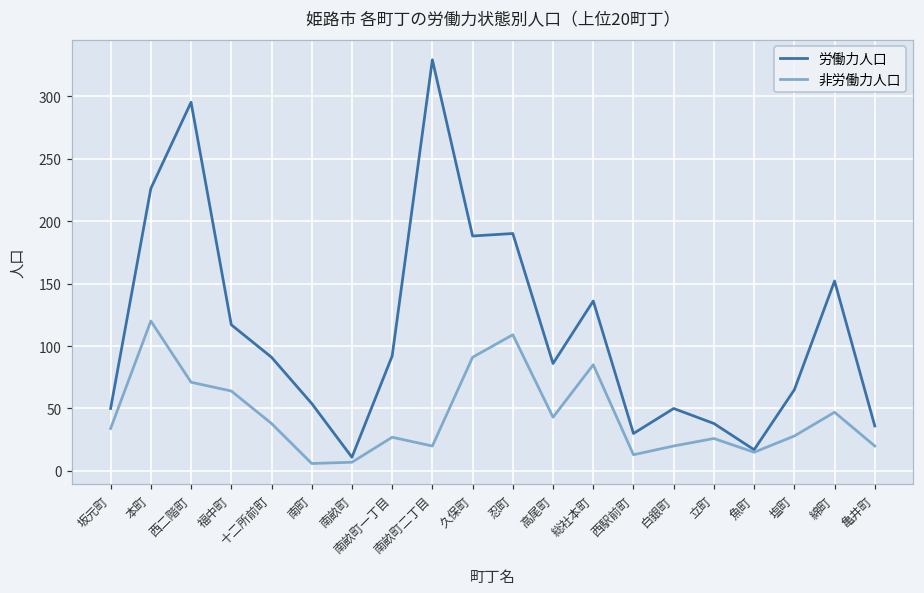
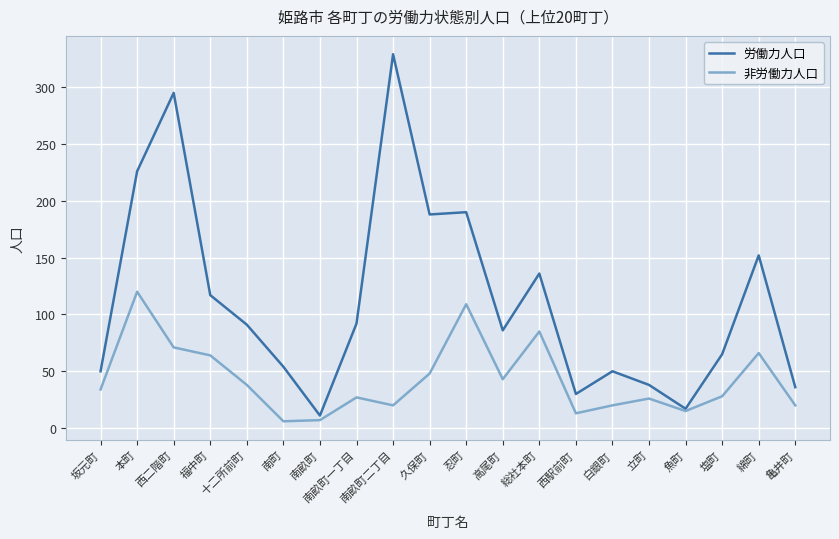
  {
    "労働力人口": {
      "坂元町": 50,
      "本町": 226,
      "西二階町": 295,
      "福中町": 117,
      "十二所前町": 91,
      "南町": 54,
      "南畝町": 11,
      "南畝町一丁目": 92,
      "南畝町二丁目": 329,
      "久保町": 188,
      "忍町": 190,
      "高尾町": 86,
      "総社本町": 136,
      "西駅前町": 30,
      "白銀町": 50,
      "立町": 38,
      "塩町": 65,
      "綿町": 152,
      "亀井町": 36
    },
    "非労働力人口": {
      "坂元町": 34,
      "本町": 120,
      "西二階町": 71,
      "福中町": 64,
      "十二所前町": 38,
      "南町": 6,
      "南畝町": 7,
      "南畝町一丁目": 27,
      "南畝町二丁目": 20,
-     "久保町": 91,
+     "久保町": 48,
      "忍町": 109,
      "高尾町": 43,
      "総社本町": 85,
      "西駅前町": 13,
      "白銀町": 20,
      "立町": 26,
      "塩町": 28,
-     "綿町": 47,
+     "綿町": 66,
      "亀井町": 20
    }
  }
